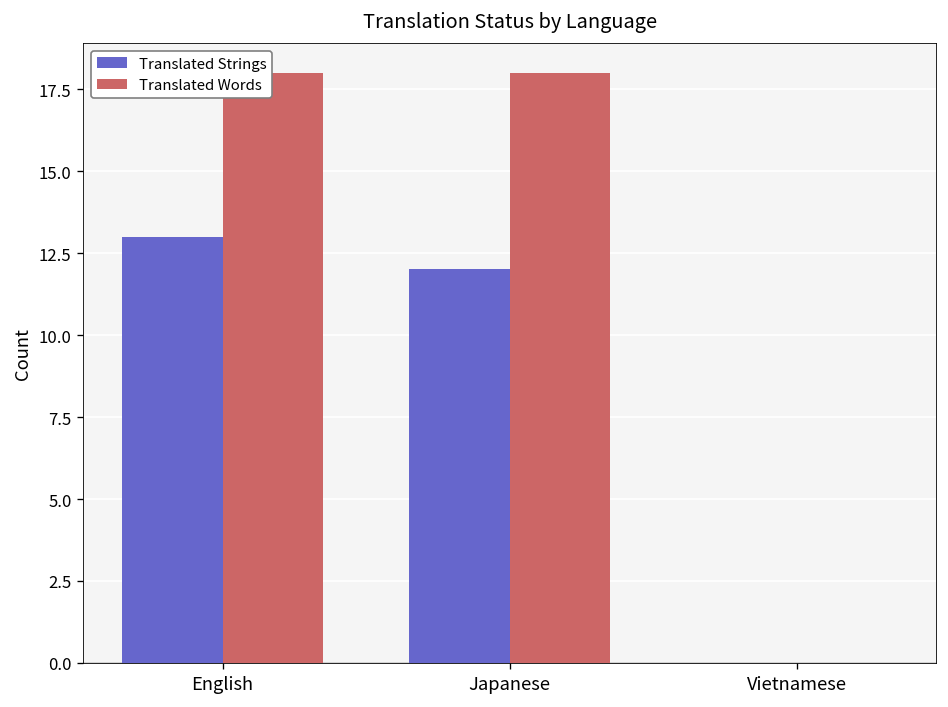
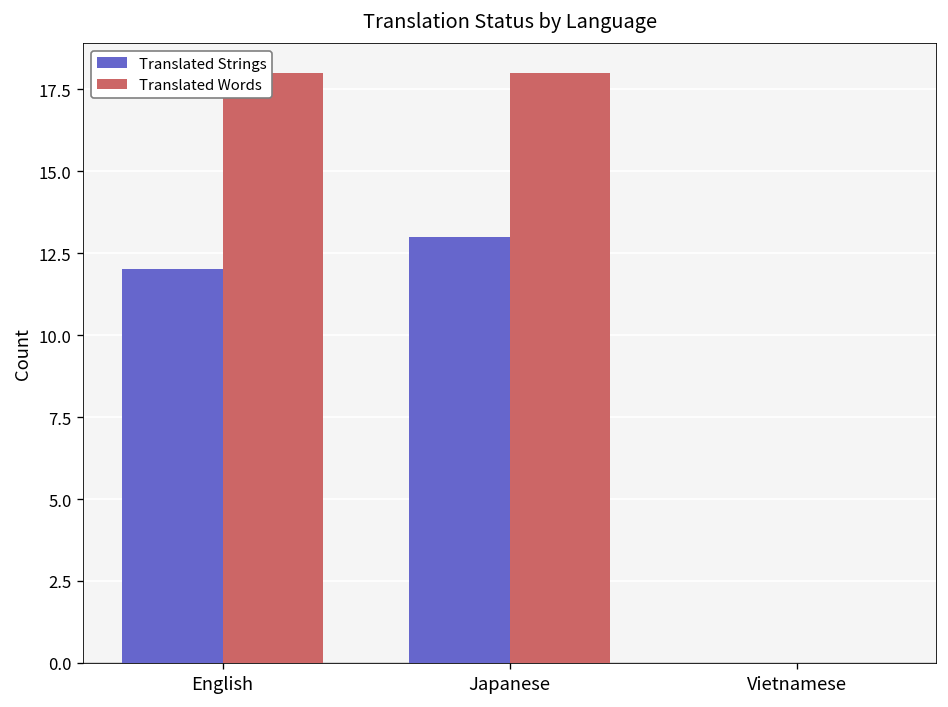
  {
    "Translated Strings": {
-     "English": 13,
-     "Japanese": 12,
+     "English": 12,
+     "Japanese": 13,
      "Vietnamese": 0
    },
    "Translated Words": {
      "English": 18,
      "Japanese": 18,
      "Vietnamese": 0
    }
  }
